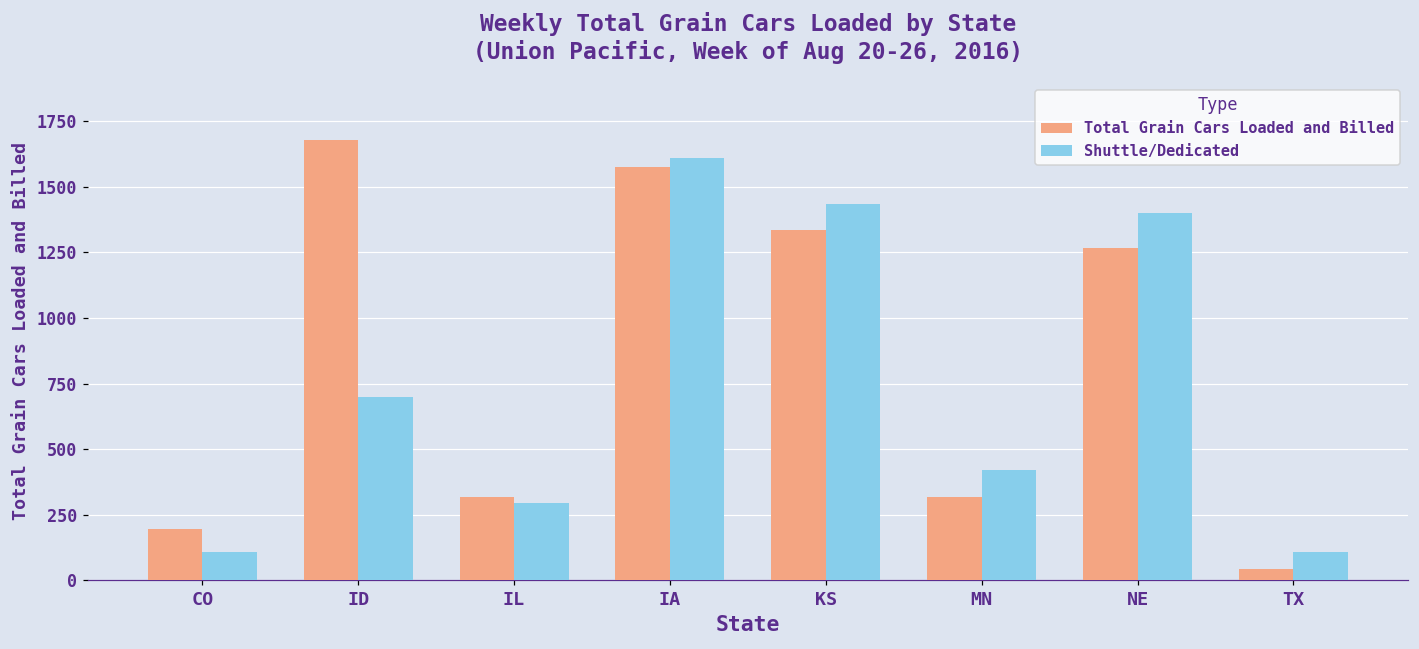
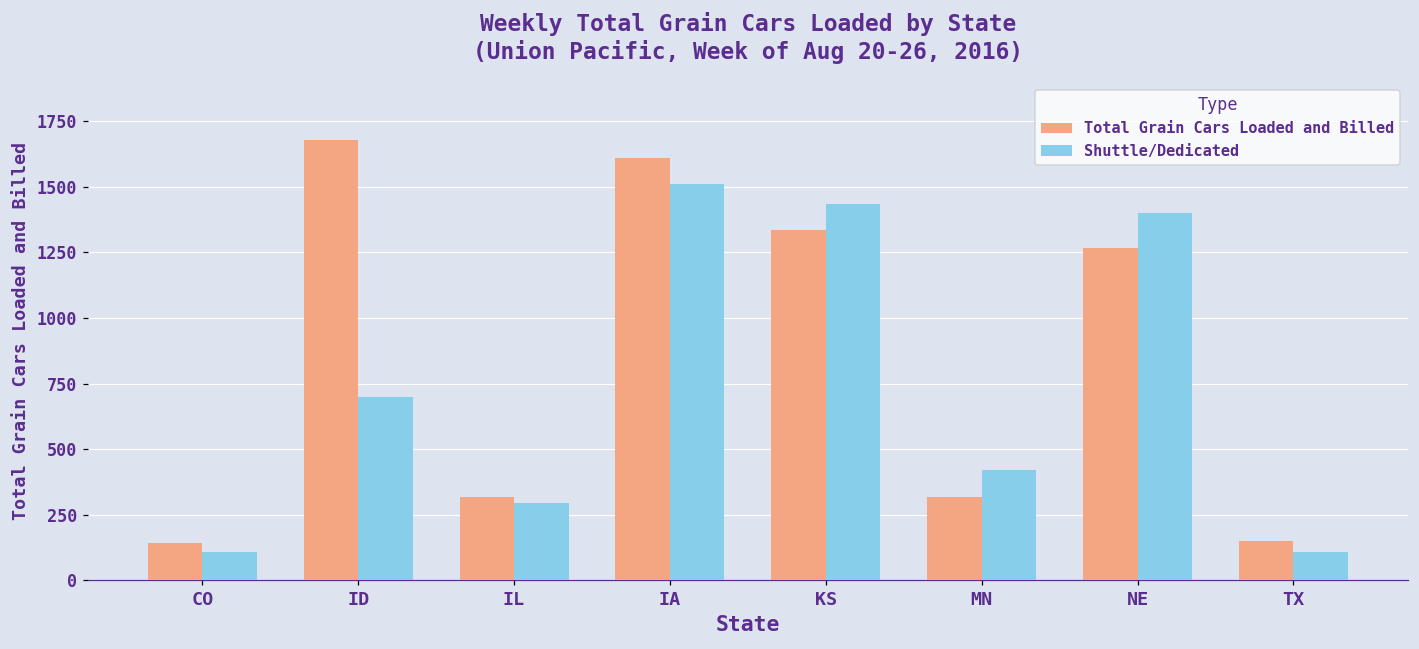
  {
    "Total Grain Cars Loaded and Billed": {
-     "CO": 200,
+     "CO": 140,
      "ID": 1680,
      "IL": 320,
-     "IA": 1580,
+     "IA": 1610,
      "KS": 1340,
      "MN": 320,
      "NE": 1270,
-     "TX": 40
+     "TX": 150
    },
    "Shuttle/Dedicated": {
      "CO": 110,
      "ID": 700,
      "IL": 300,
-     "IA": 1610,
+     "IA": 1510,
      "KS": 1440,
      "MN": 420,
      "NE": 1400,
      "TX": 110
    }
  }
